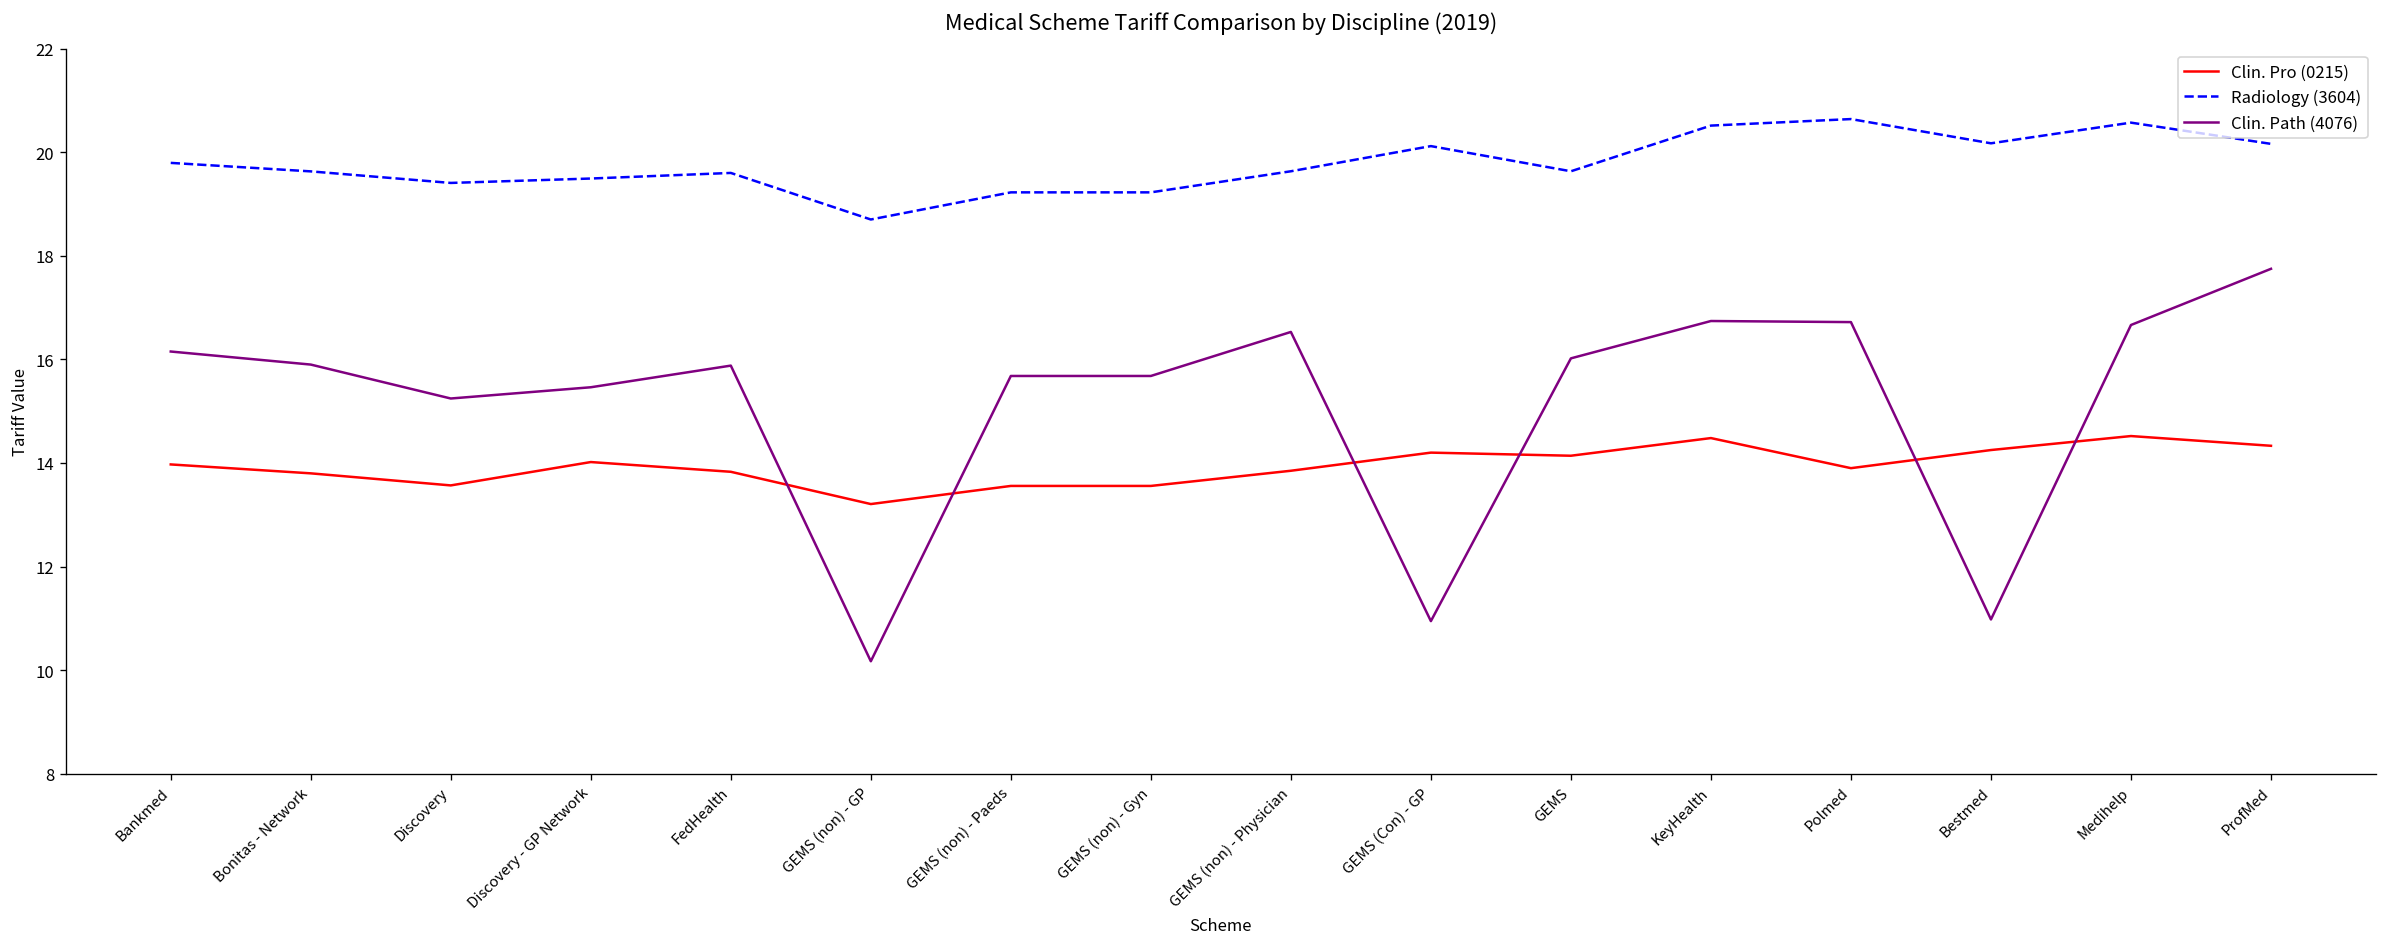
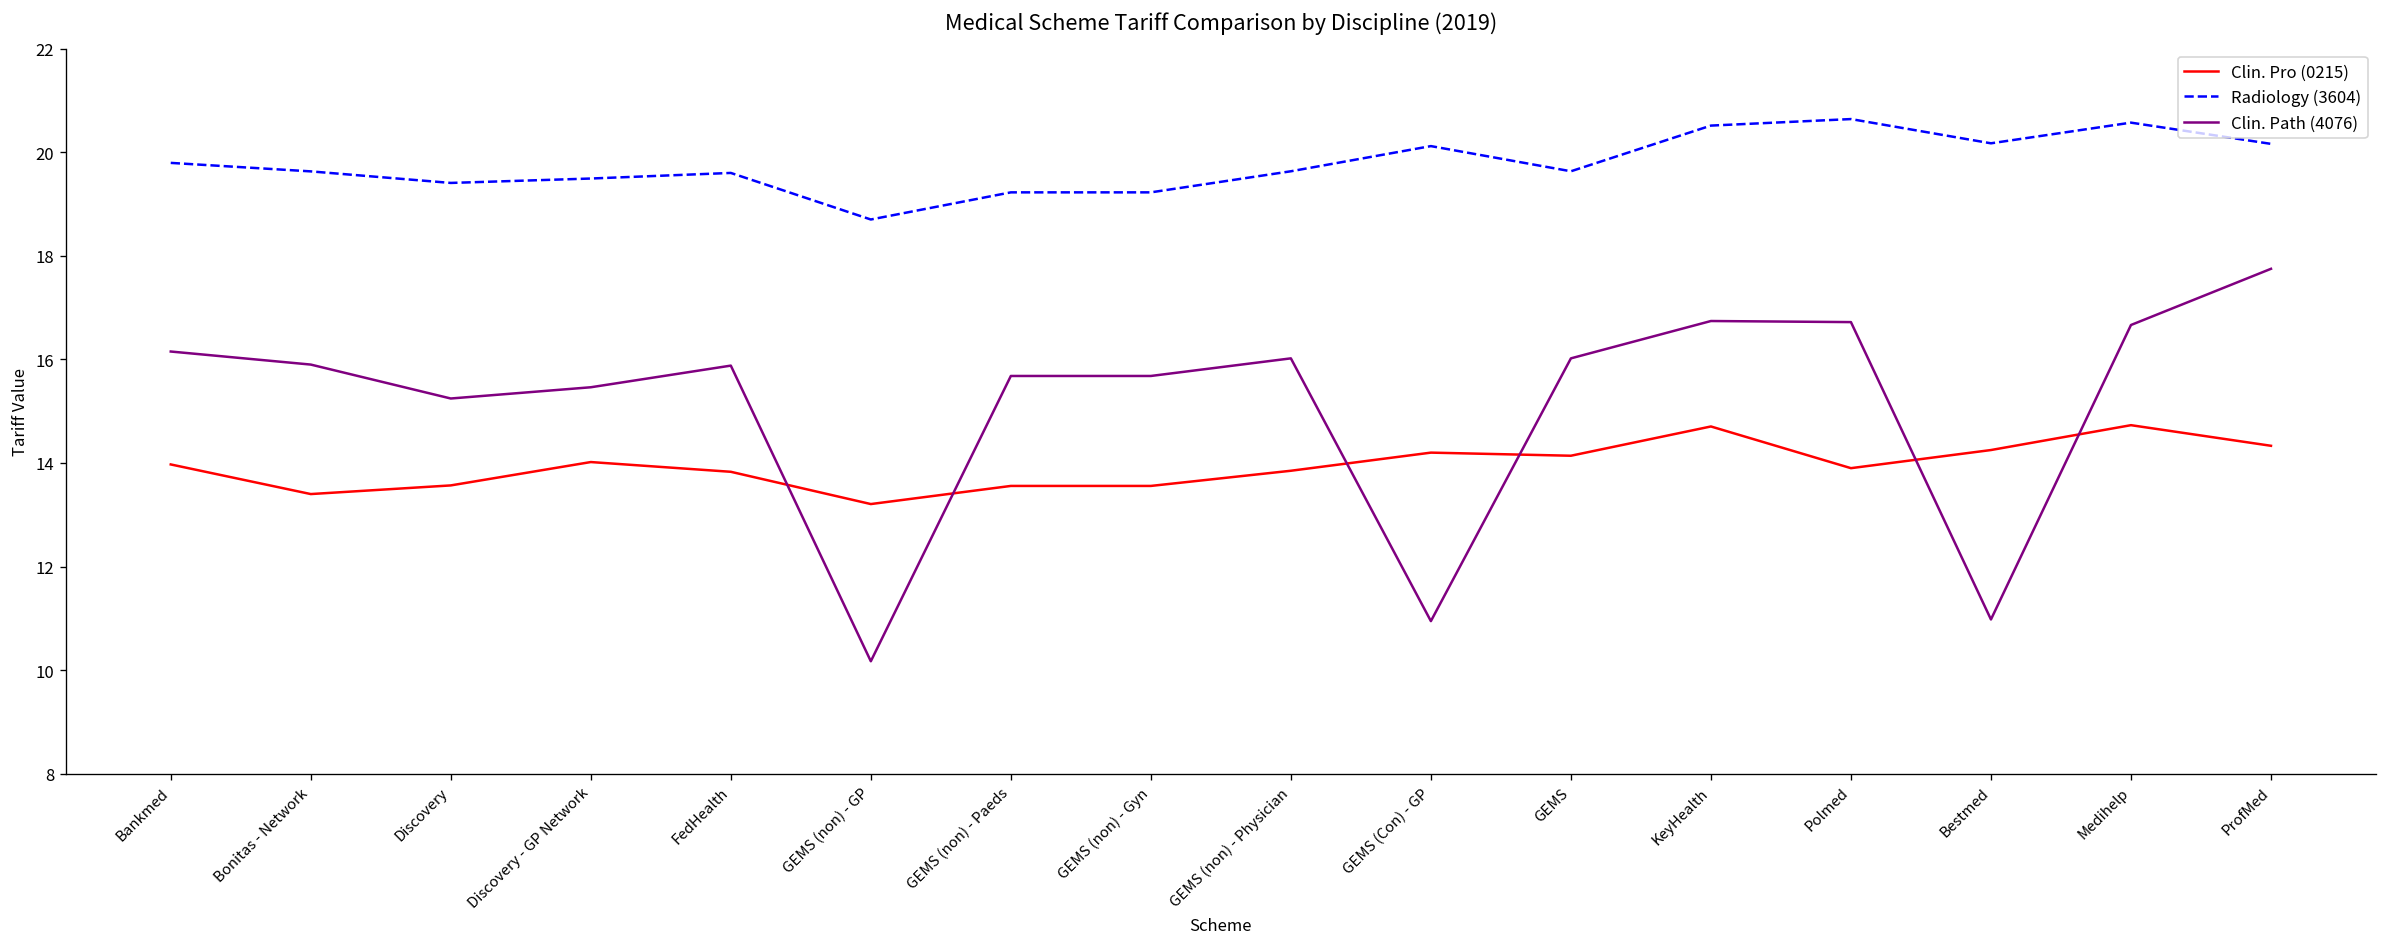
  {
    "Clin. Pro (0215)": {
      "Bankmed": 14.0,
-     "Bonitas - Network": 13.8,
+     "Bonitas - Network": 13.4,
      "Discovery": 13.6,
      "Discovery - GP Network": 14.0,
      "FedHealth": 13.8,
      "GEMS (non) - GP": 13.2,
      "GEMS (non) - Paeds": 13.6,
      "GEMS (non) - Gyn": 13.6,
      "GEMS (non) - Physician": 13.9,
      "GEMS (Con) - GP": 14.2,
      "GEMS": 14.1,
-     "KeyHealth": 14.5,
+     "KeyHealth": 14.7,
      "Polmed": 13.9,
      "Bestmed": 14.3,
-     "Medihelp": 14.5,
+     "Medihelp": 14.7,
      "ProfMed": 14.3
    },
    "Radiology (3604)": {
      "Bankmed": 19.8,
      "Bonitas - Network": 19.6,
      "Discovery": 19.4,
      "Discovery - GP Network": 19.5,
      "FedHealth": 19.6,
      "GEMS (non) - GP": 18.7,
      "GEMS (non) - Paeds": 19.2,
      "GEMS (non) - Gyn": 19.2,
      "GEMS (non) - Physician": 19.6,
      "GEMS (Con) - GP": 20.1,
      "GEMS": 19.6,
      "KeyHealth": 20.5,
      "Polmed": 20.6,
      "Bestmed": 20.2,
      "Medihelp": 20.6,
      "ProfMed": 20.2
    },
    "Clin. Path (4076)": {
      "Bankmed": 16.2,
      "Bonitas - Network": 15.9,
      "Discovery": 15.2,
      "Discovery - GP Network": 15.5,
      "FedHealth": 15.9,
      "GEMS (non) - GP": 10.2,
      "GEMS (non) - Paeds": 15.7,
      "GEMS (non) - Gyn": 15.7,
-     "GEMS (non) - Physician": 16.5,
+     "GEMS (non) - Physician": 16.0,
      "GEMS (Con) - GP": 10.9,
      "GEMS": 16.0,
      "KeyHealth": 16.7,
      "Polmed": 16.7,
      "Bestmed": 11.0,
      "Medihelp": 16.7,
      "ProfMed": 17.7
    }
  }
